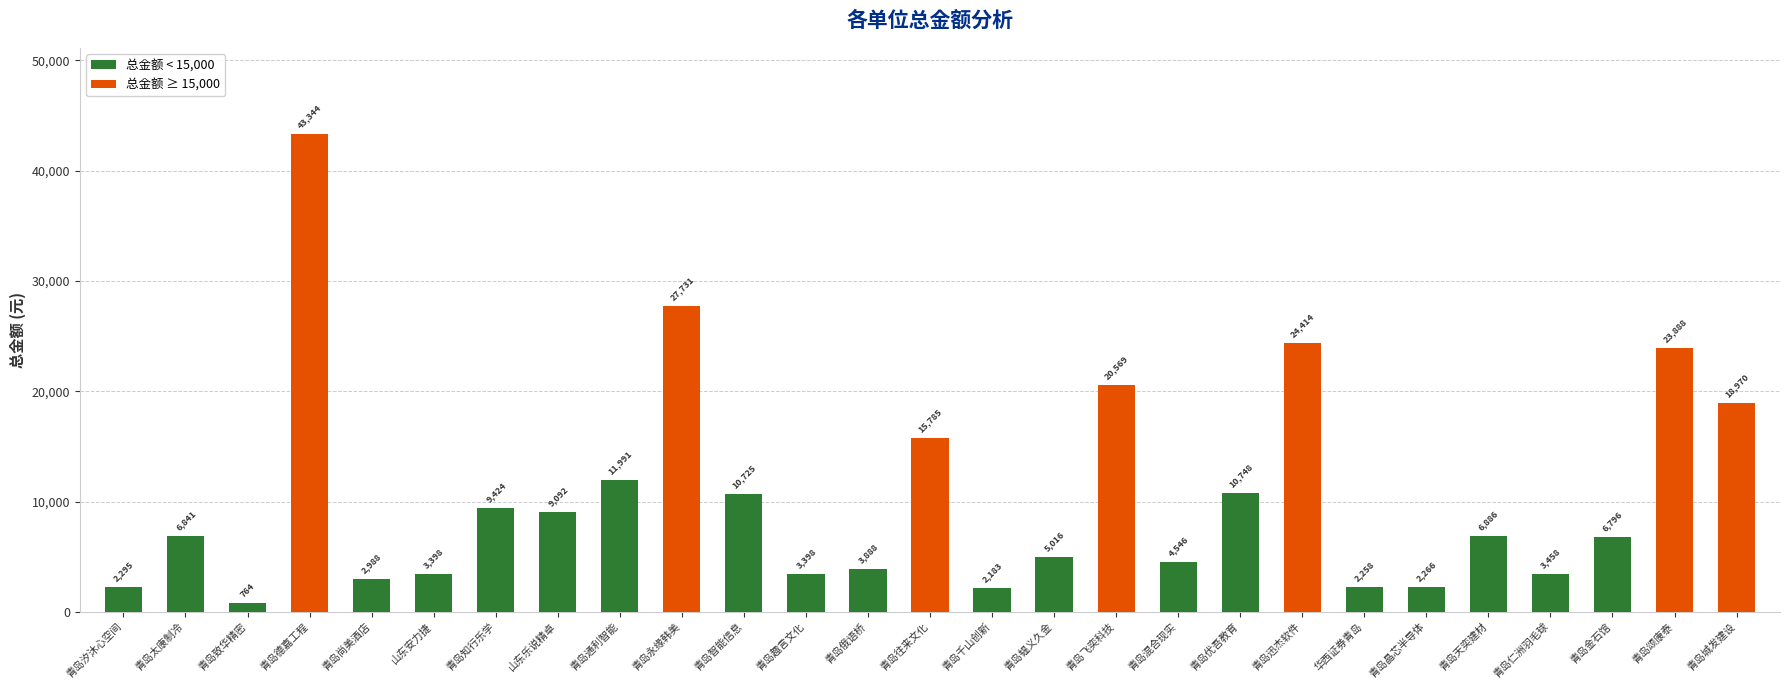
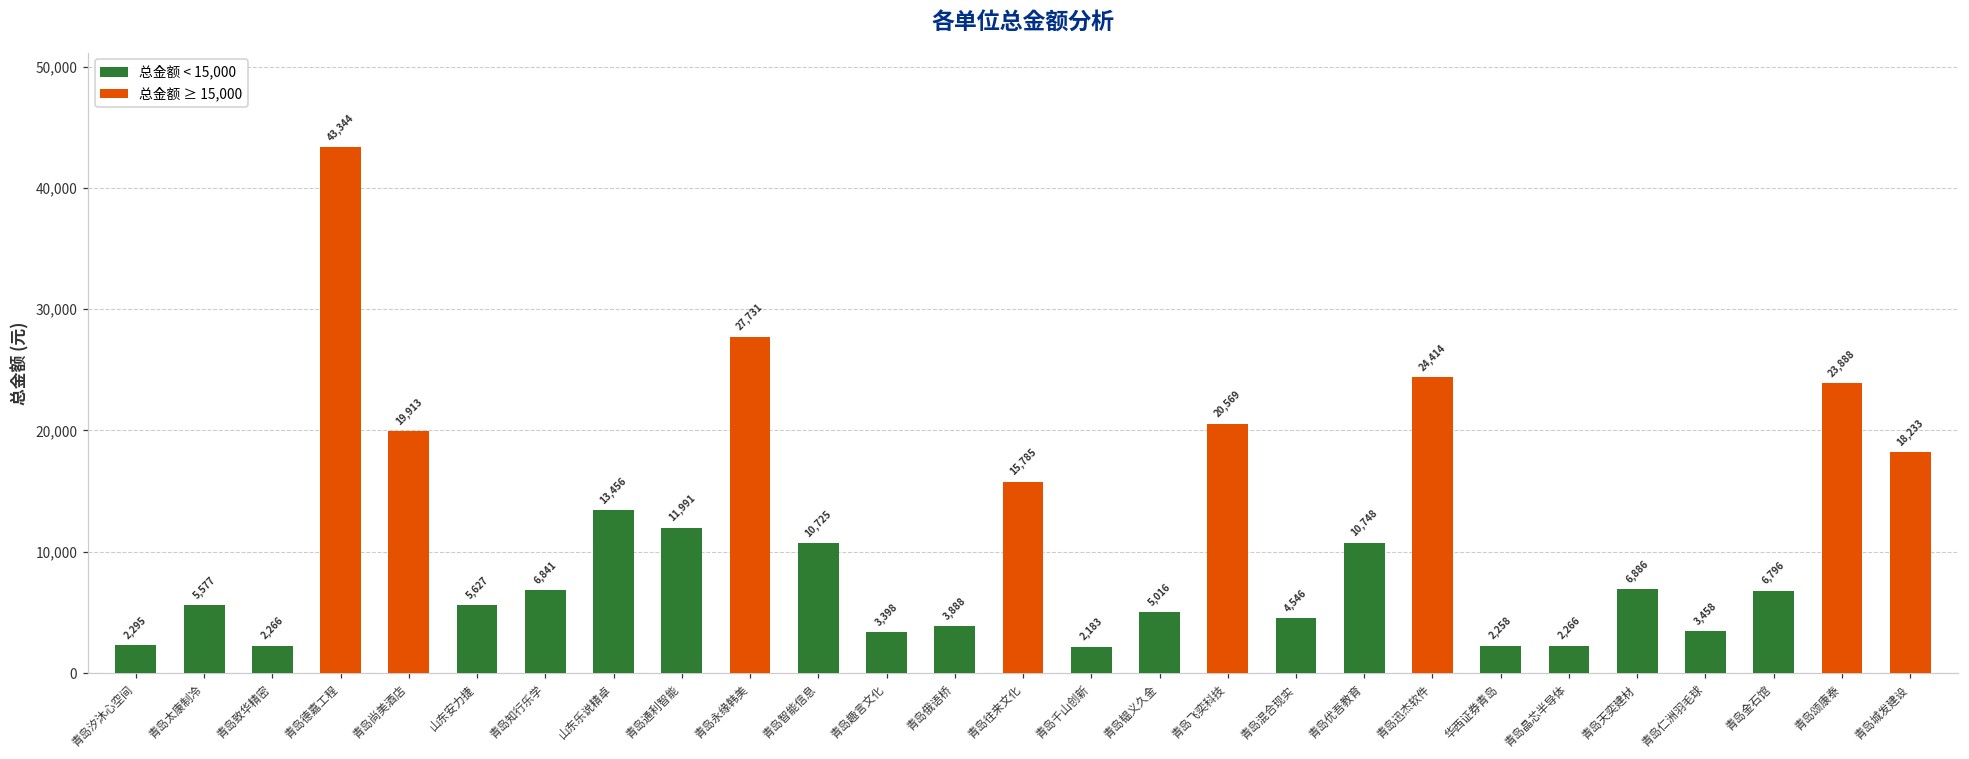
  {
    "青岛汐沐心空间": "2,295",
-   "青岛太康制冷": "6,841",
-   "青岛致华精密": "764",
+   "青岛太康制冷": "5,577",
+   "青岛致华精密": "2,266",
    "青岛德嘉工程": "43,344",
-   "青岛尚美酒店": "2,988",
-   "山东安力捷": "3,398",
-   "青岛知行乐学": "9,424",
-   "山东乐说精卓": "9,092",
+   "青岛尚美酒店": "19,913",
+   "山东安力捷": "5,627",
+   "青岛知行乐学": "6,841",
+   "山东乐说精卓": "13,456",
    "青岛通利智能": "11,991",
    "青岛永缘韩美": "27,731",
    "青岛智能信息": "10,725",
    "青岛趣言文化": "3,398",
    "青岛俄语桥": "3,888",
    "青岛往来文化": "15,785",
    "青岛千山创新": "2,183",
    "青岛韫义久金": "5,016",
    "青岛飞奕科技": "20,569",
    "青岛混合现实": "4,546",
    "青岛优吾教育": "10,748",
    "青岛迅杰软件": "24,414",
    "华西证券青岛": "2,258",
    "青岛晶芯半导体": "2,266",
    "青岛天奕建材": "6,886",
    "青岛仁洲羽毛球": "3,458",
    "青岛金石馆": "6,796",
    "青岛颂康泰": "23,888",
-   "青岛城发建设": "18,970"
+   "青岛城发建设": "18,233"
  }
